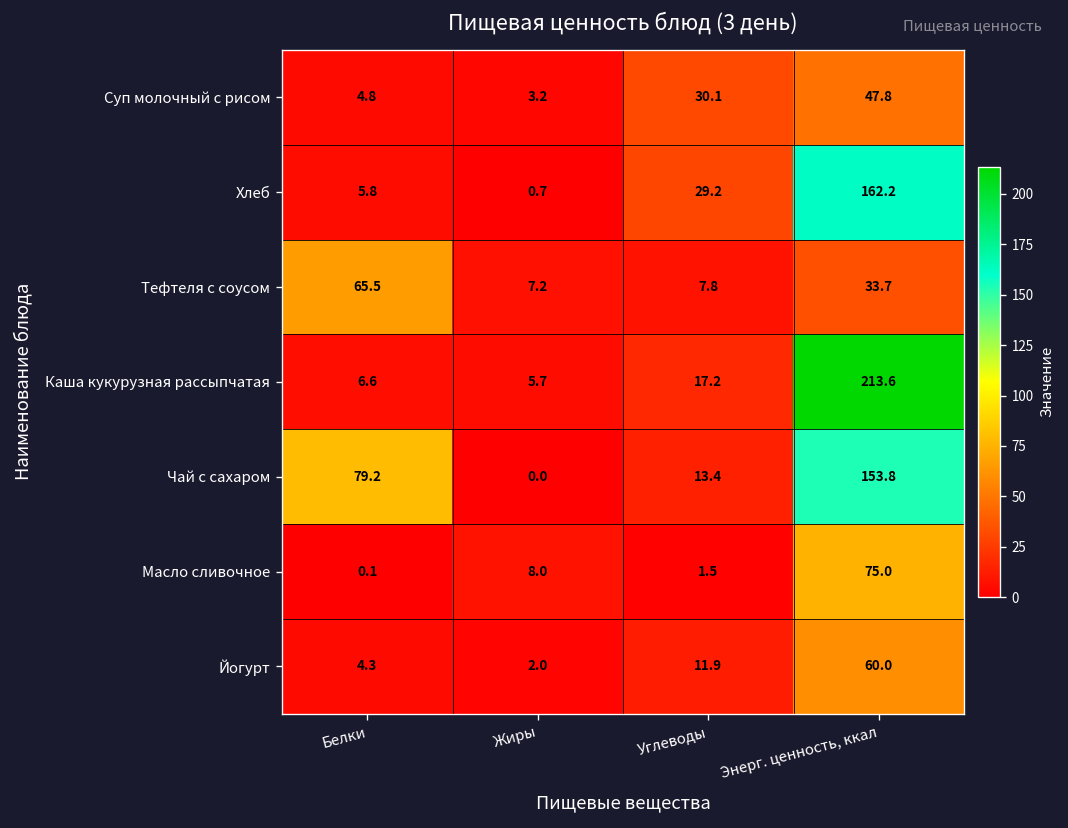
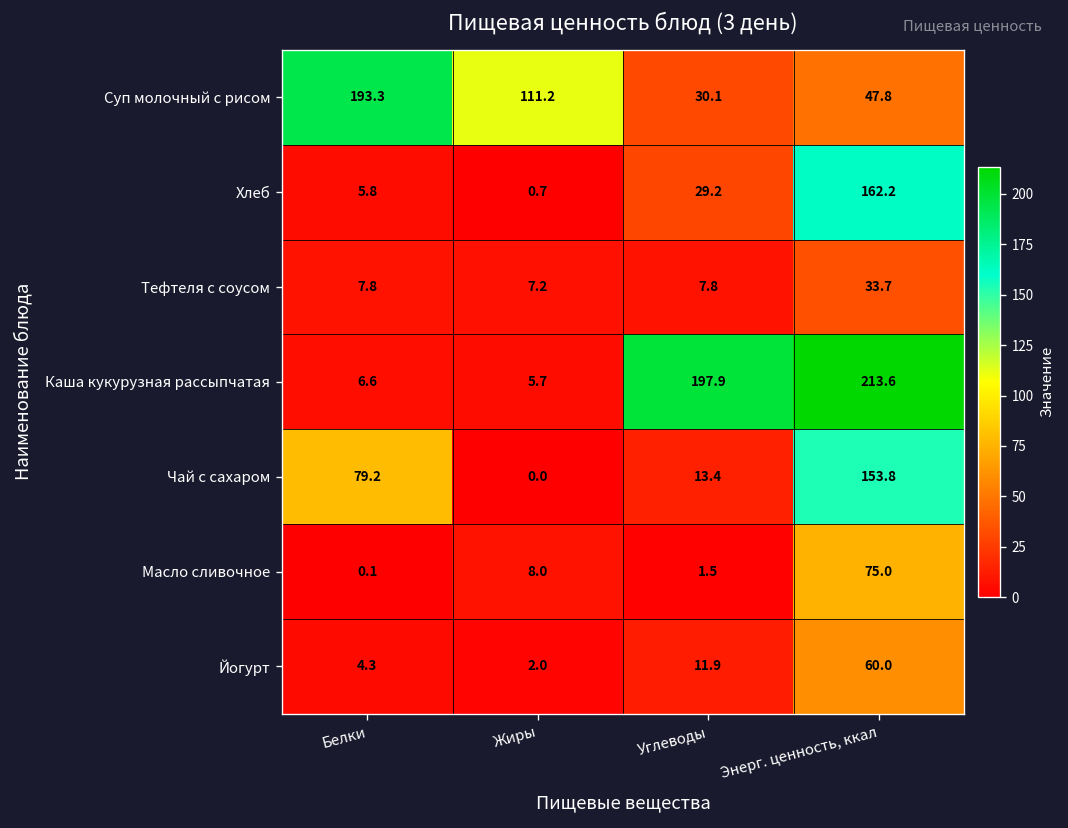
  {
    "Суп молочный с рисом": {
-     "Белки": 4.8,
-     "Жиры": 3.2,
+     "Белки": 193.3,
+     "Жиры": 111.2,
      "Углеводы": 30.1,
      "Энерг. ценность, ккал": 47.8
    },
    "Хлеб": {
      "Белки": 5.8,
      "Жиры": 0.7,
      "Углеводы": 29.2,
      "Энерг. ценность, ккал": 162.2
    },
    "Тефтеля с соусом": {
-     "Белки": 65.5,
+     "Белки": 7.8,
      "Жиры": 7.2,
      "Углеводы": 7.8,
      "Энерг. ценность, ккал": 33.7
    },
    "Каша кукурузная рассыпчатая": {
      "Белки": 6.6,
      "Жиры": 5.7,
-     "Углеводы": 17.2,
+     "Углеводы": 197.9,
      "Энерг. ценность, ккал": 213.6
    },
    "Чай с сахаром": {
      "Белки": 79.2,
      "Жиры": 0.0,
      "Углеводы": 13.4,
      "Энерг. ценность, ккал": 153.8
    },
    "Масло сливочное": {
      "Белки": 0.1,
      "Жиры": 8.0,
      "Углеводы": 1.5,
      "Энерг. ценность, ккал": 75.0
    },
    "Йогурт": {
      "Белки": 4.3,
      "Жиры": 2.0,
      "Углеводы": 11.9,
      "Энерг. ценность, ккал": 60.0
    }
  }
